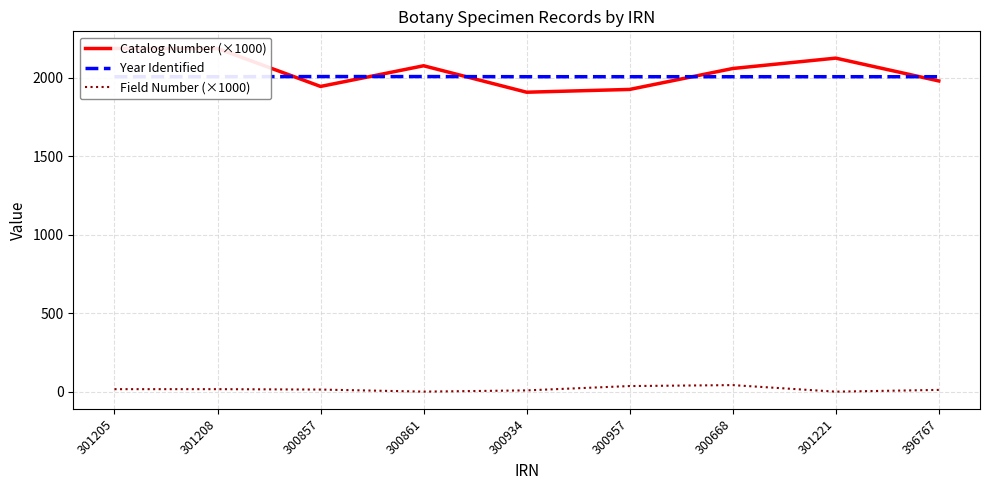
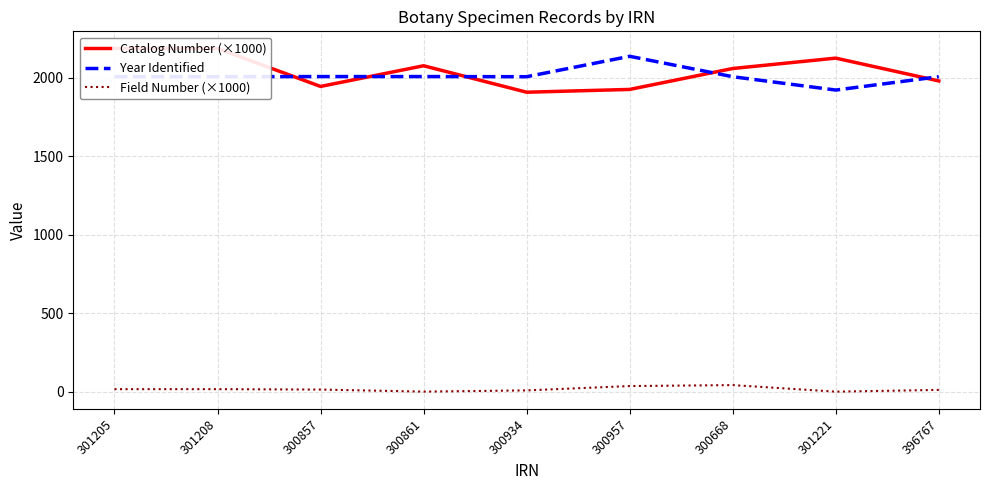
  {
    "Catalog Number (×1000)": {
      "300857": 1940,
      "300861": 2080,
      "300934": 1910,
      "300957": 1920,
      "300668": 2060,
      "301221": 2120,
      "396767": 1980
    },
    "Year Identified": {
      "300857": 2010,
      "300861": 2010,
      "300934": 2010,
-     "300957": 2010,
+     "300957": 2140,
      "300668": 2010,
-     "301221": 2010,
+     "301221": 1920,
      "396767": 2010
    },
    "Field Number (×1000)": {
      "301205": 20,
      "301208": 20,
      "300857": 10,
      "300861": 0,
      "300934": 10,
      "300957": 40,
      "300668": 40,
      "301221": 0,
      "396767": 10
    }
  }
